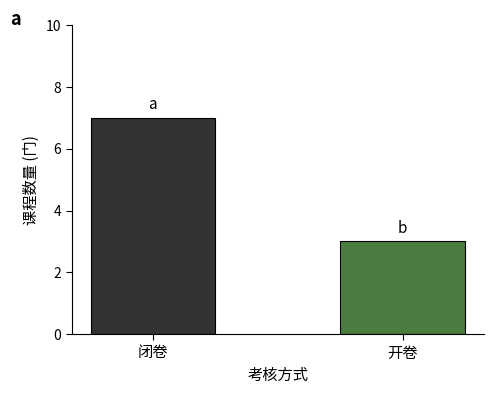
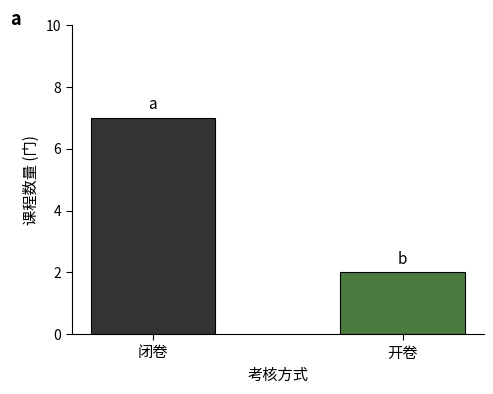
  {
    "闭卷": 7,
-   "开卷": 3
+   "开卷": 2
  }
